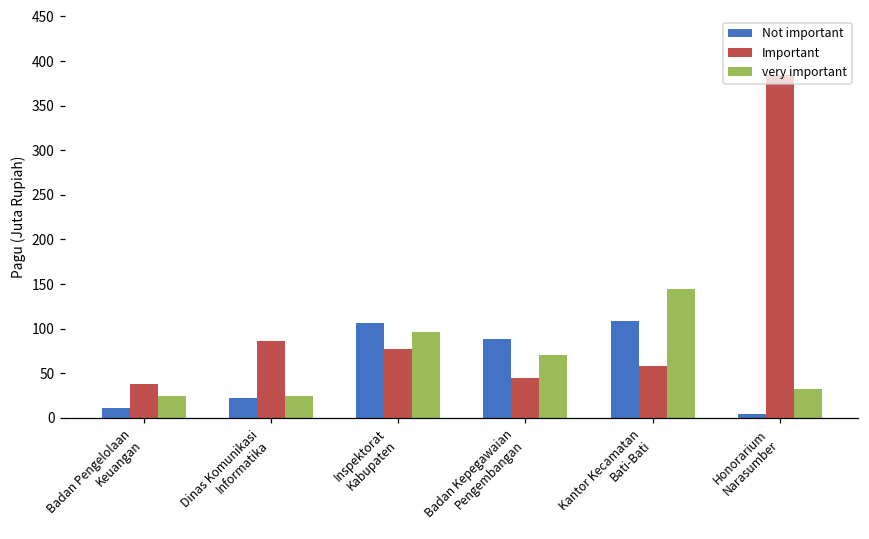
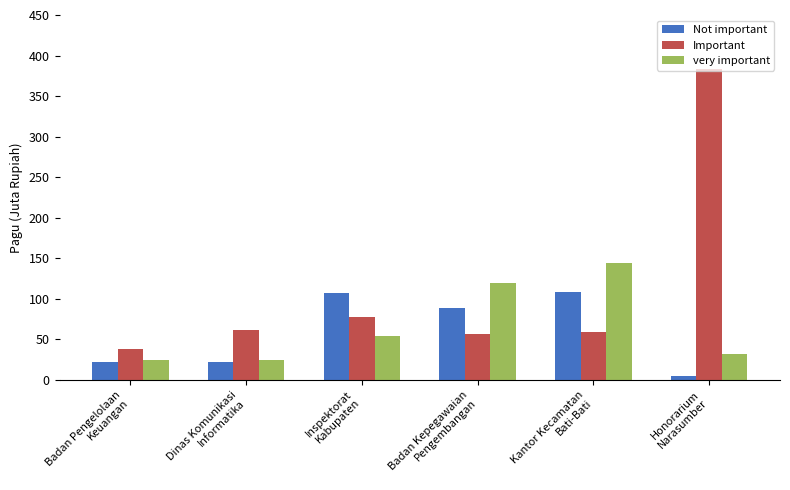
  {
    "Not important": {
-     "Badan Pengelolaan Keuangan": 10,
+     "Badan Pengelolaan Keuangan": 20,
      "Dinas Komunikasi Informatika": 20,
      "Inspektorat Kabupaten": 110,
      "Badan Kepegawaian Pengembangan": 90,
      "Kantor Kecamatan Bati-Bati": 110,
      "Honorarium Narasumber": 0
    },
    "Important": {
      "Badan Pengelolaan Keuangan": 40,
-     "Dinas Komunikasi Informatika": 90,
+     "Dinas Komunikasi Informatika": 60,
      "Inspektorat Kabupaten": 80,
-     "Badan Kepegawaian Pengembangan": 40,
+     "Badan Kepegawaian Pengembangan": 60,
      "Kantor Kecamatan Bati-Bati": 60
    },
    "very important": {
      "Badan Pengelolaan Keuangan": 20,
      "Dinas Komunikasi Informatika": 20,
-     "Inspektorat Kabupaten": 100,
-     "Badan Kepegawaian Pengembangan": 70,
+     "Inspektorat Kabupaten": 50,
+     "Badan Kepegawaian Pengembangan": 120,
      "Kantor Kecamatan Bati-Bati": 140,
      "Honorarium Narasumber": 30
    }
  }
